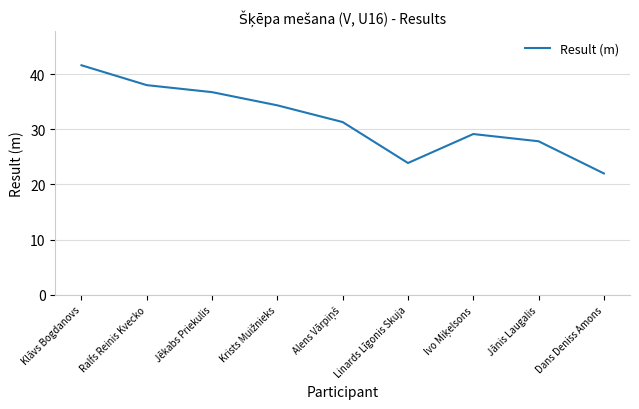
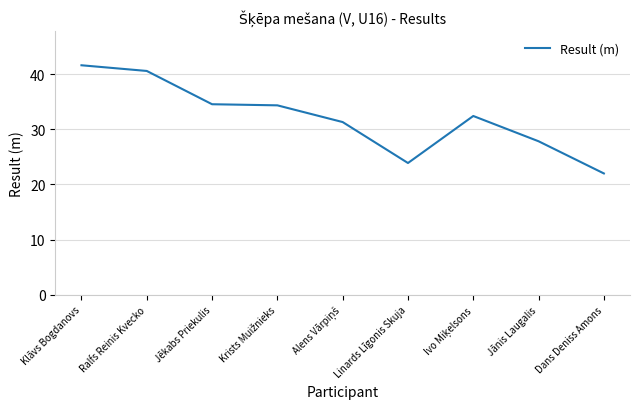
  {
    "Klāvs Bogdanovs": 42,
-   "Ralfs Reinis Kvecko": 38,
-   "Jēkabs Priekulis": 37,
+   "Ralfs Reinis Kvecko": 41,
+   "Jēkabs Priekulis": 35,
    "Krists Muižnieks": 34,
    "Alens Vārpiņš": 31,
    "Linards Līgonis Skuja": 24,
-   "Ivo Miķelsons": 29,
+   "Ivo Miķelsons": 32,
    "Jānis Laugalis": 28,
    "Dans Deniss Amons": 22
  }
